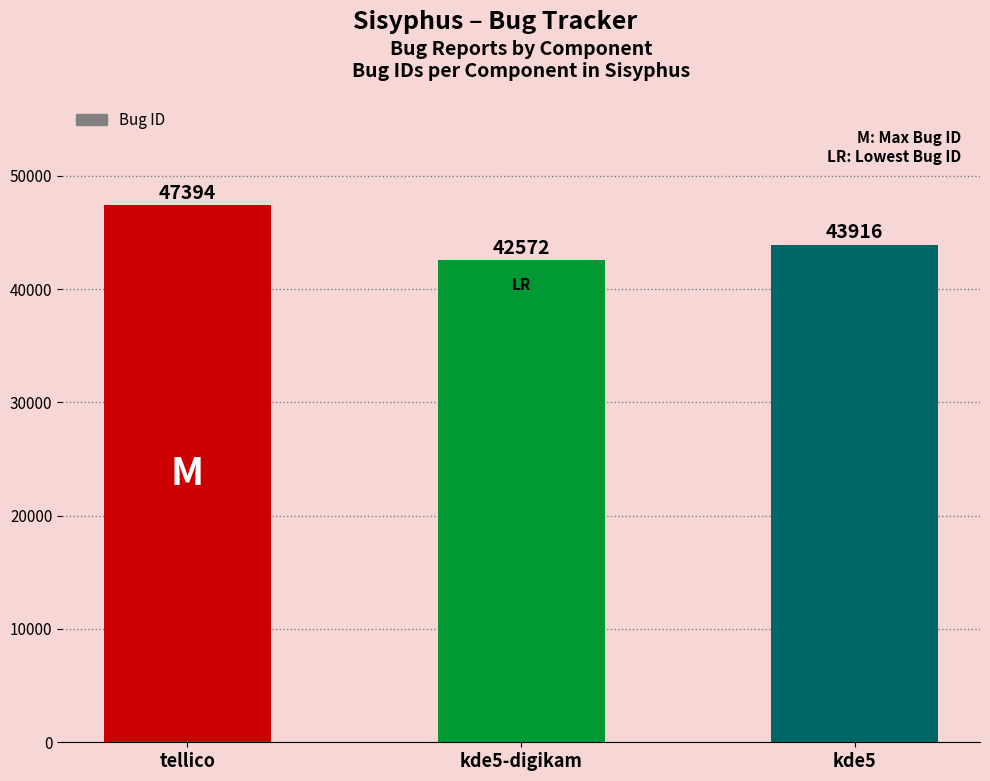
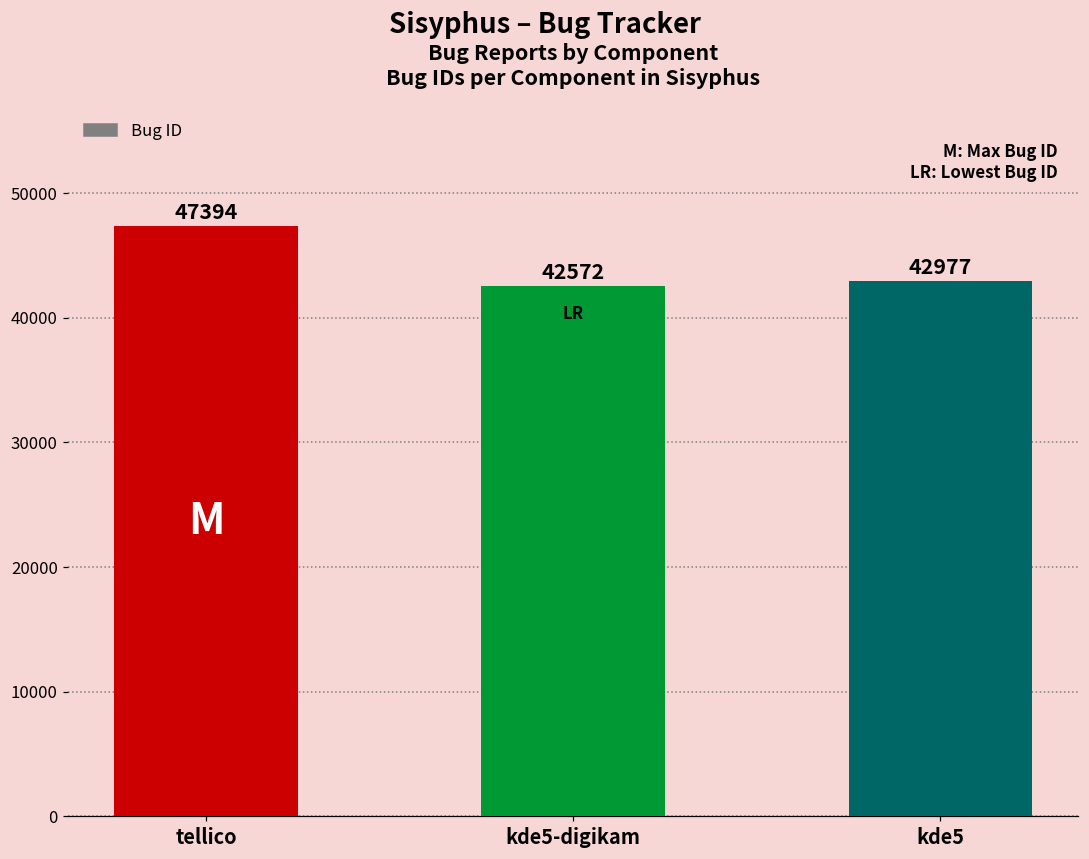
  {
    "tellico": 47394,
    "kde5-digikam": 42572,
-   "kde5": 43916
+   "kde5": 42977
  }
